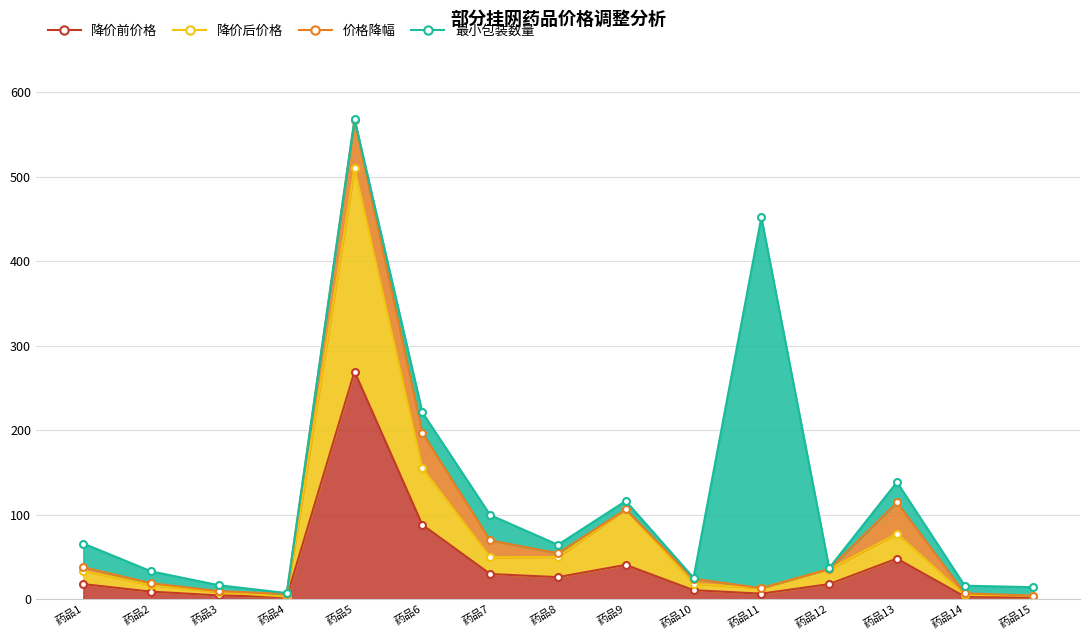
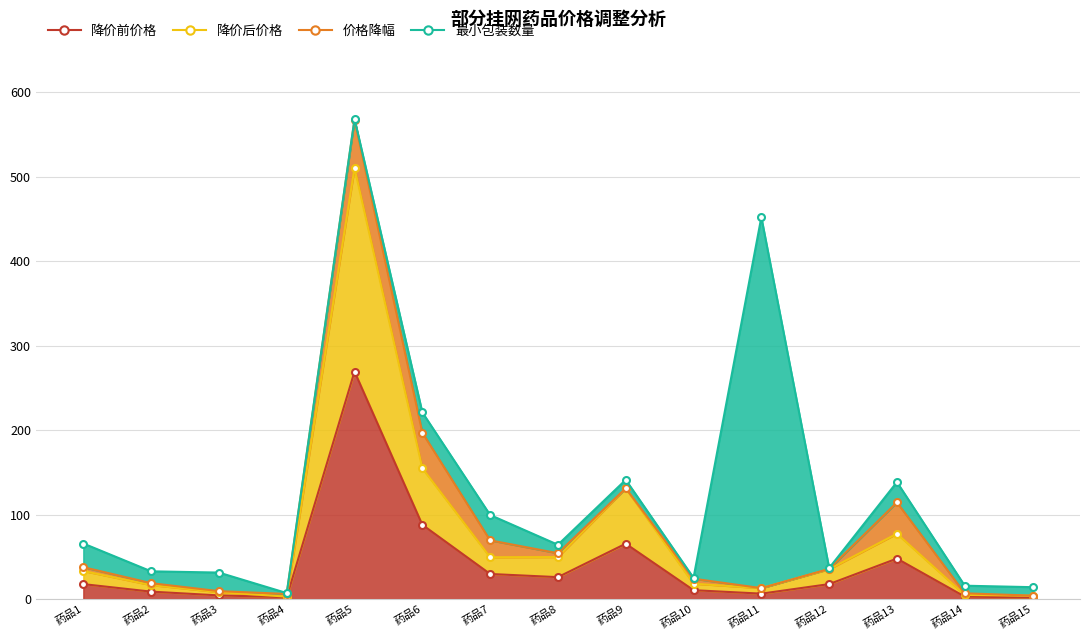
  {
    "降价前价格": {
      "药品1": 20,
      "药品2": 10,
      "药品3": 0,
      "药品5": 270,
      "药品6": 90,
      "药品7": 30,
      "药品8": 30,
-     "药品9": 40,
+     "药品9": 70,
      "药品10": 10,
      "药品11": 10,
      "药品12": 20,
      "药品13": 50
    },
    "降价后价格": {
      "药品1": 20,
      "药品5": 240,
      "药品6": 70,
      "药品7": 20,
      "药品8": 20,
      "药品10": 10,
      "药品13": 30
    },
    "价格降幅": {
      "药品1": 0,
      "药品6": 40,
      "药品7": 20,
      "药品8": 0,
      "药品13": 40
    },
    "最小包装数量": {
      "药品1": 30,
      "药品2": 10,
-     "药品3": 10,
+     "药品3": 20,
      "药品6": 20,
      "药品7": 30,
      "药品8": 10,
      "药品9": 10,
      "药品11": 440,
      "药品13": 20,
      "药品14": 10,
      "药品15": 10
    }
  }
